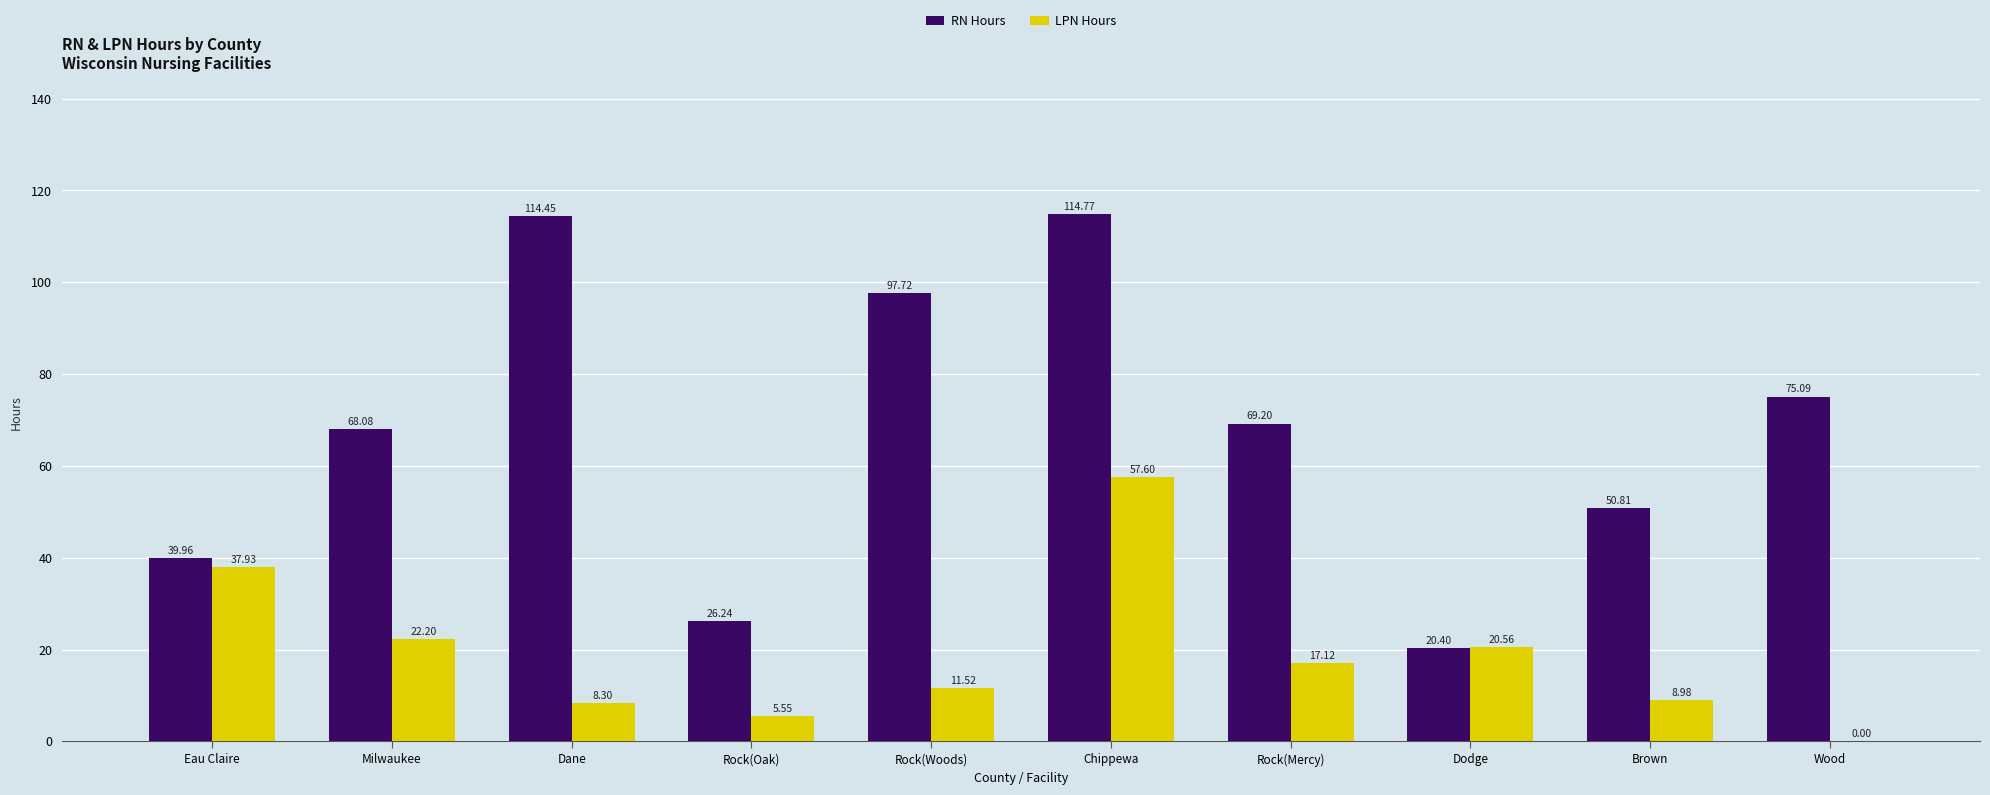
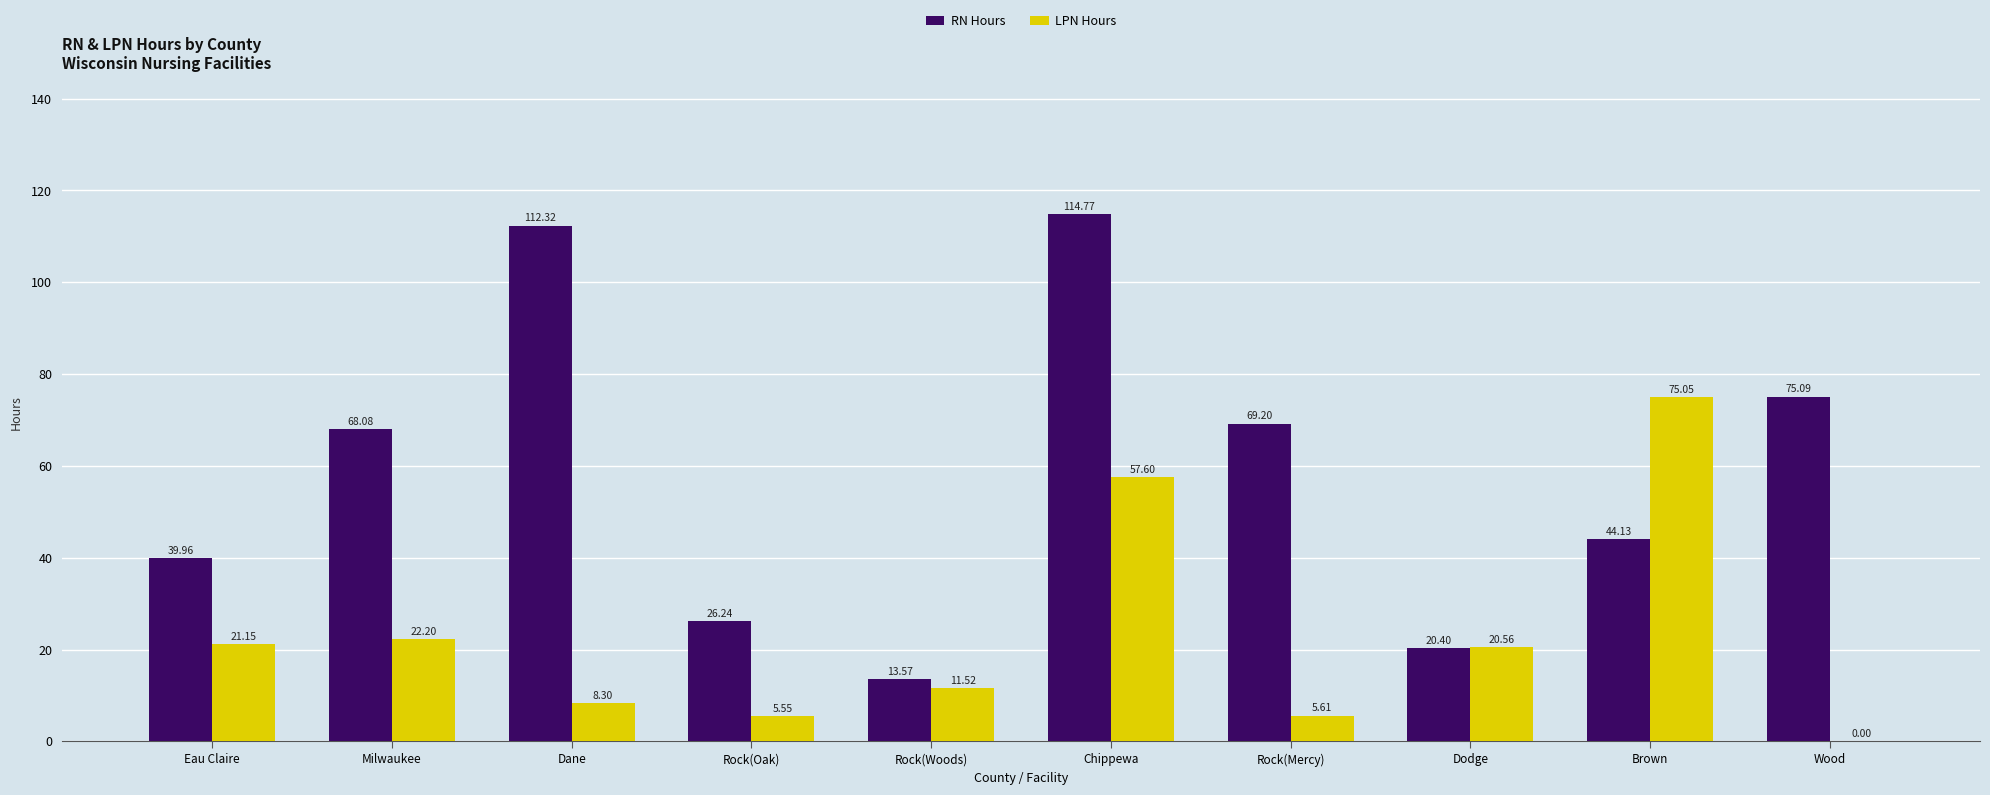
  {
    "RN Hours": {
      "Eau Claire": 39.96,
      "Milwaukee": 68.08,
-     "Dane": 114.45,
+     "Dane": 112.32,
      "Rock(Oak)": 26.24,
-     "Rock(Woods)": 97.72,
+     "Rock(Woods)": 13.57,
      "Chippewa": 114.77,
      "Rock(Mercy)": 69.20,
      "Dodge": 20.40,
-     "Brown": 50.81,
+     "Brown": 44.13,
      "Wood": 75.09
    },
    "LPN Hours": {
-     "Eau Claire": 37.93,
+     "Eau Claire": 21.15,
      "Milwaukee": 22.20,
      "Dane": 8.30,
      "Rock(Oak)": 5.55,
      "Rock(Woods)": 11.52,
      "Chippewa": 57.60,
-     "Rock(Mercy)": 17.12,
+     "Rock(Mercy)": 5.61,
      "Dodge": 20.56,
-     "Brown": 8.98,
+     "Brown": 75.05,
      "Wood": 0.00
    }
  }
